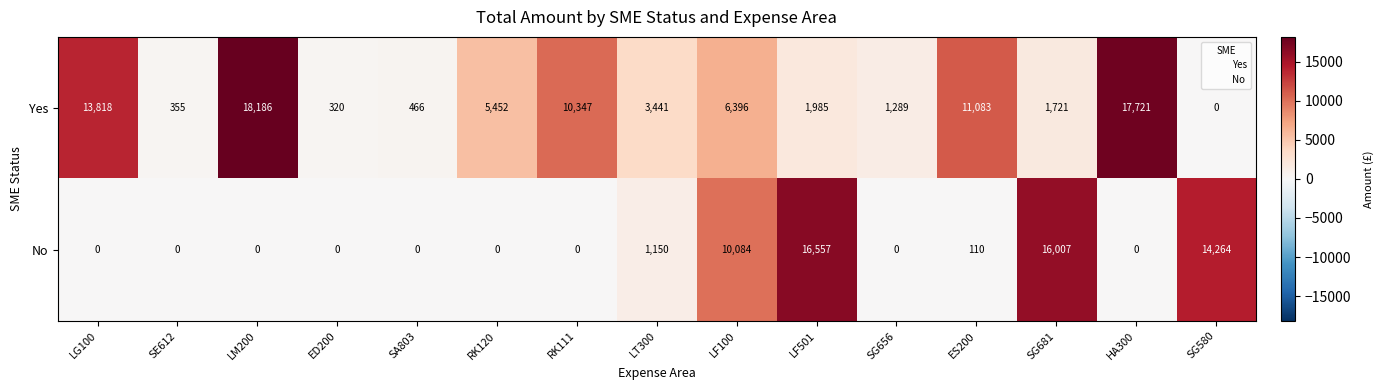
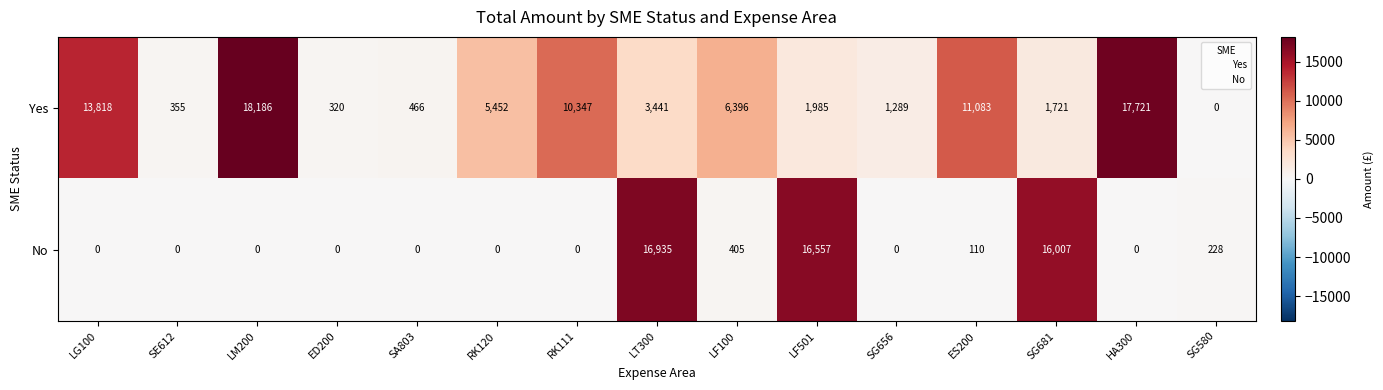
  {
    "Yes": {
      "LG100": "13,818",
      "SE612": "355",
      "LM200": "18,186",
      "ED200": "320",
      "SA803": "466",
      "RK120": "5,452",
      "RK111": "10,347",
      "LT300": "3,441",
      "LF100": "6,396",
      "LF501": "1,985",
      "SG656": "1,289",
      "ES200": "11,083",
      "SG681": "1,721",
      "HA300": "17,721",
      "SG580": "0"
    },
    "No": {
      "LG100": "0",
      "SE612": "0",
      "LM200": "0",
      "ED200": "0",
      "SA803": "0",
      "RK120": "0",
      "RK111": "0",
-     "LT300": "1,150",
-     "LF100": "10,084",
+     "LT300": "16,935",
+     "LF100": "405",
      "LF501": "16,557",
      "SG656": "0",
      "ES200": "110",
      "SG681": "16,007",
      "HA300": "0",
-     "SG580": "14,264"
+     "SG580": "228"
    }
  }
